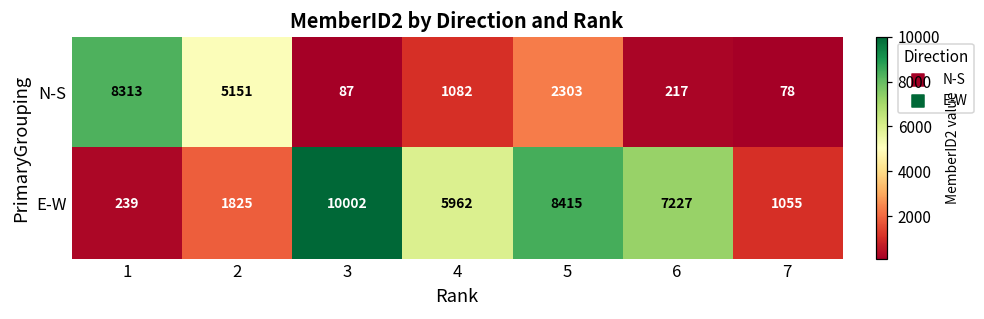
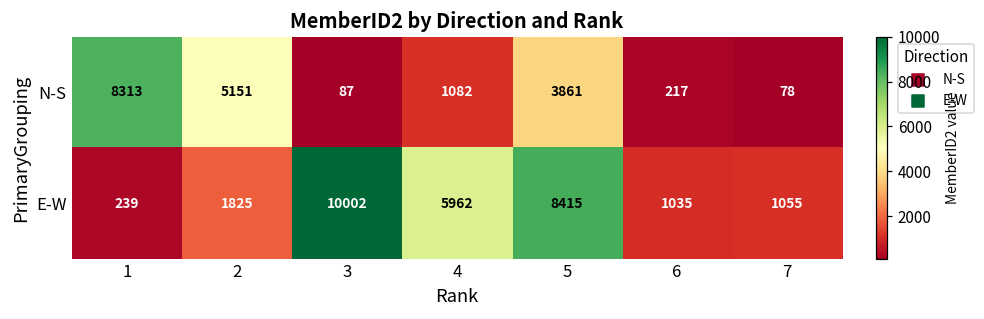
  {
    "N-S": {
      "1": 8313,
      "2": 5151,
      "3": 87,
      "4": 1082,
-     "5": 2303,
+     "5": 3861,
      "6": 217,
      "7": 78
    },
    "E-W": {
      "1": 239,
      "2": 1825,
      "3": 10002,
      "4": 5962,
      "5": 8415,
-     "6": 7227,
+     "6": 1035,
      "7": 1055
    }
  }
